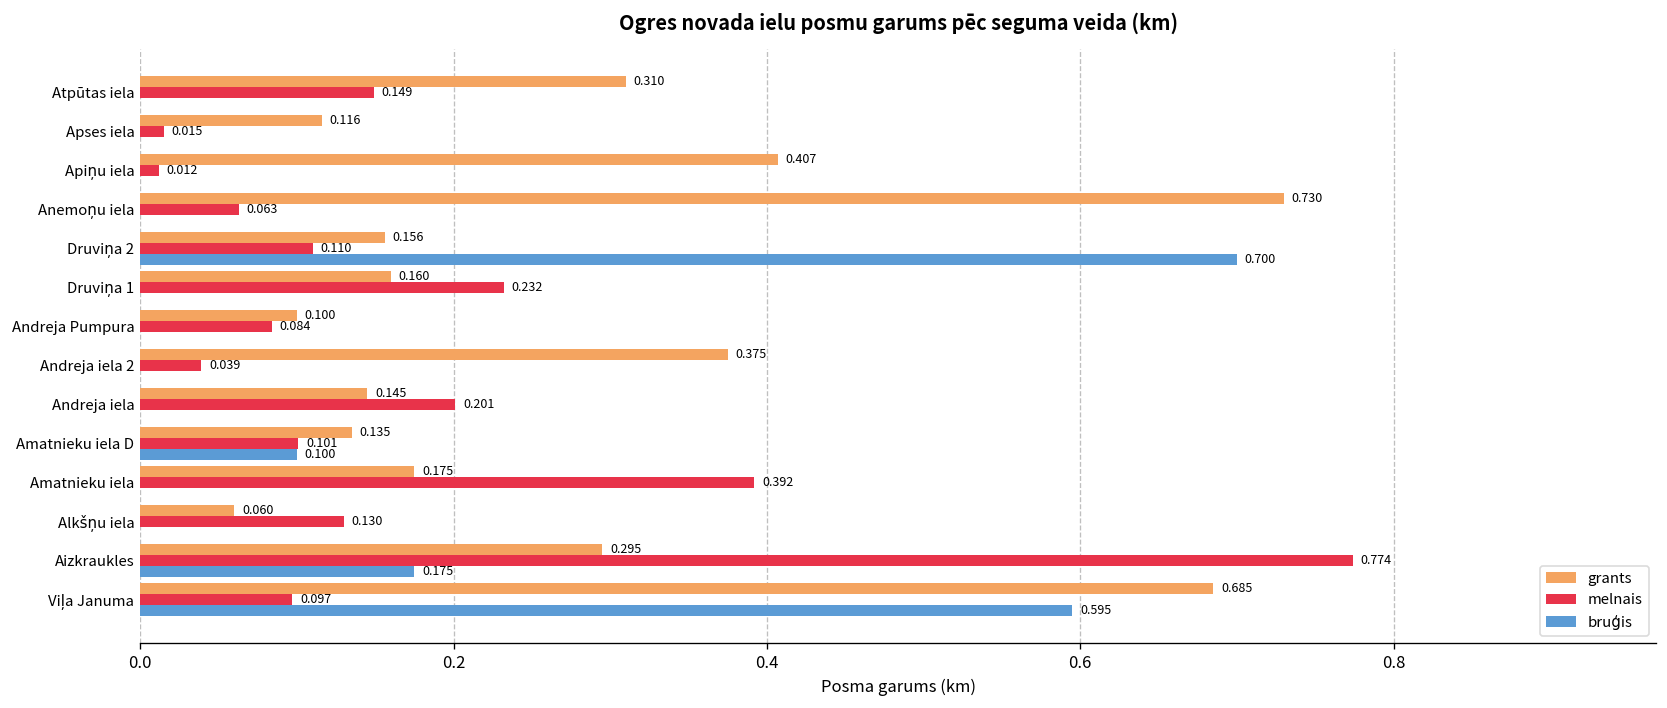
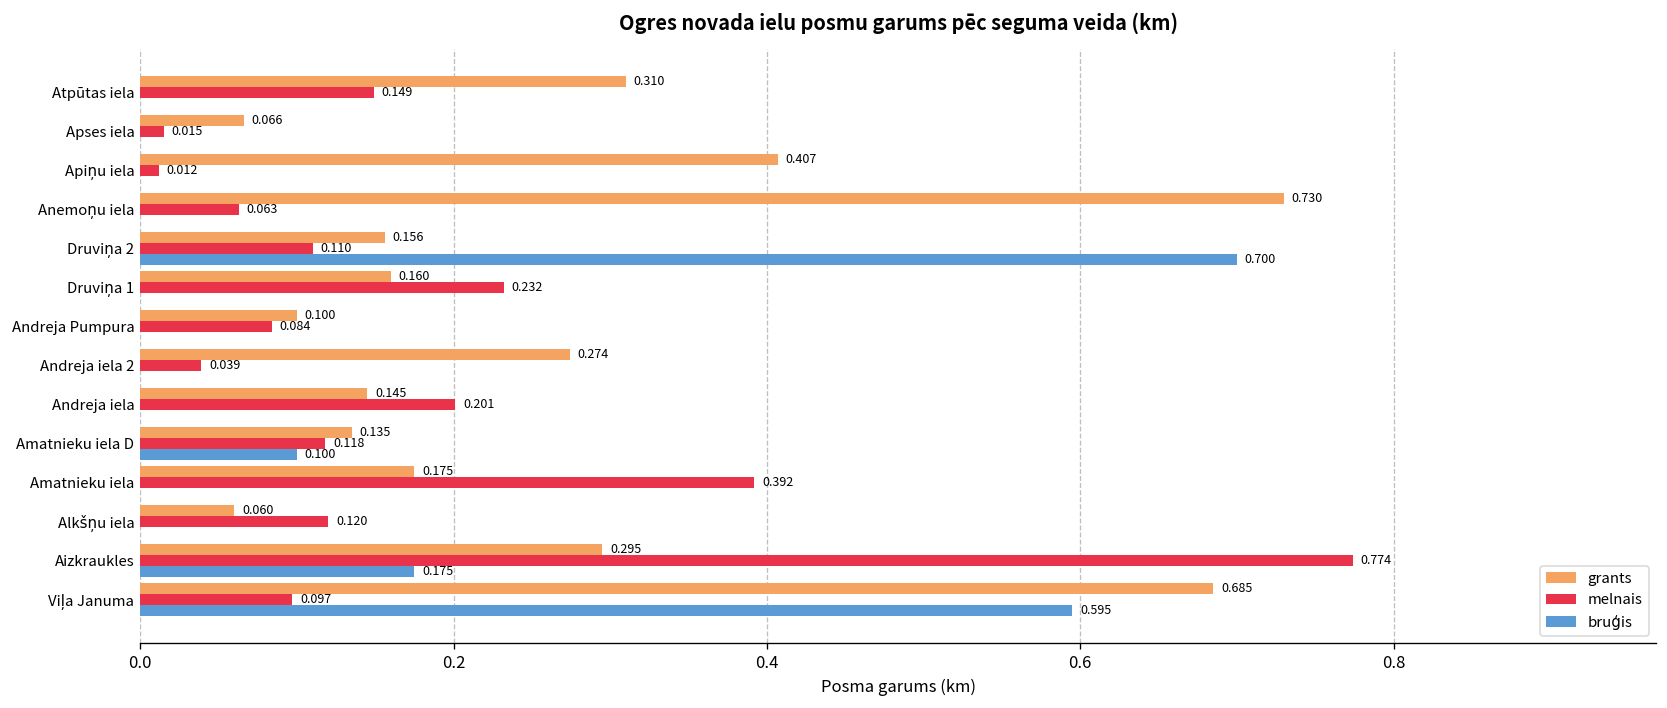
  {
    "grants": {
      "Atpūtas iela": 0.310,
-     "Apses iela": 0.116,
+     "Apses iela": 0.066,
      "Apiņu iela": 0.407,
      "Anemoņu iela": 0.730,
      "Druviņa 2": 0.156,
      "Druviņa 1": 0.160,
      "Andreja Pumpura": 0.100,
-     "Andreja iela 2": 0.375,
+     "Andreja iela 2": 0.274,
      "Andreja iela": 0.145,
      "Amatnieku iela D": 0.135,
      "Amatnieku iela": 0.175,
      "Alkšņu iela": 0.060,
      "Aizkraukles": 0.295,
      "Viļa Januma": 0.685
    },
    "melnais": {
      "Atpūtas iela": 0.149,
      "Apses iela": 0.015,
      "Apiņu iela": 0.012,
      "Anemoņu iela": 0.063,
      "Druviņa 2": 0.110,
      "Druviņa 1": 0.232,
      "Andreja Pumpura": 0.084,
      "Andreja iela 2": 0.039,
      "Andreja iela": 0.201,
-     "Amatnieku iela D": 0.101,
+     "Amatnieku iela D": 0.118,
      "Amatnieku iela": 0.392,
-     "Alkšņu iela": 0.130,
+     "Alkšņu iela": 0.120,
      "Aizkraukles": 0.774,
      "Viļa Januma": 0.097
    },
    "bruģis": {
      "Druviņa 2": 0.700,
      "Amatnieku iela D": 0.100,
      "Aizkraukles": 0.175,
      "Viļa Januma": 0.595
    }
  }
